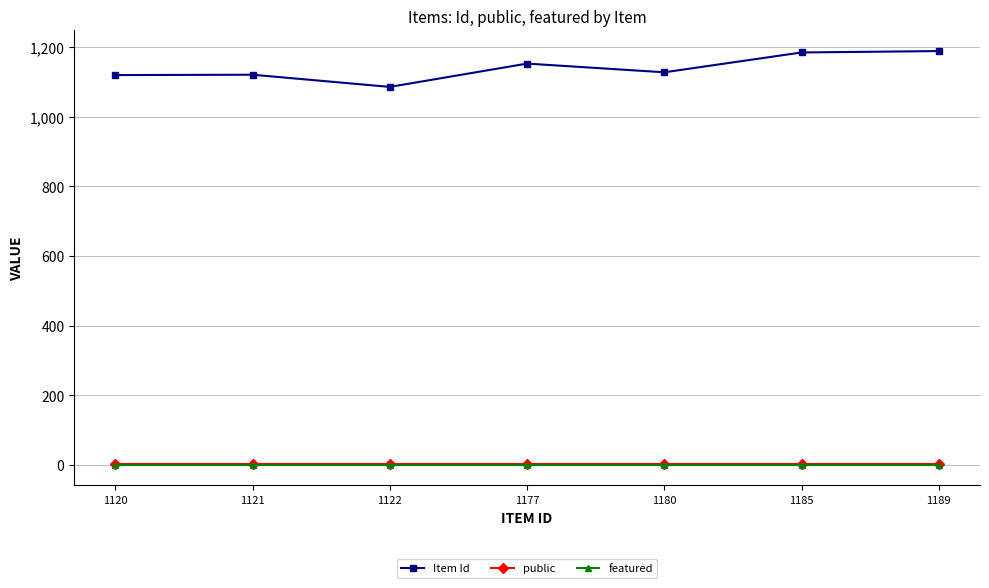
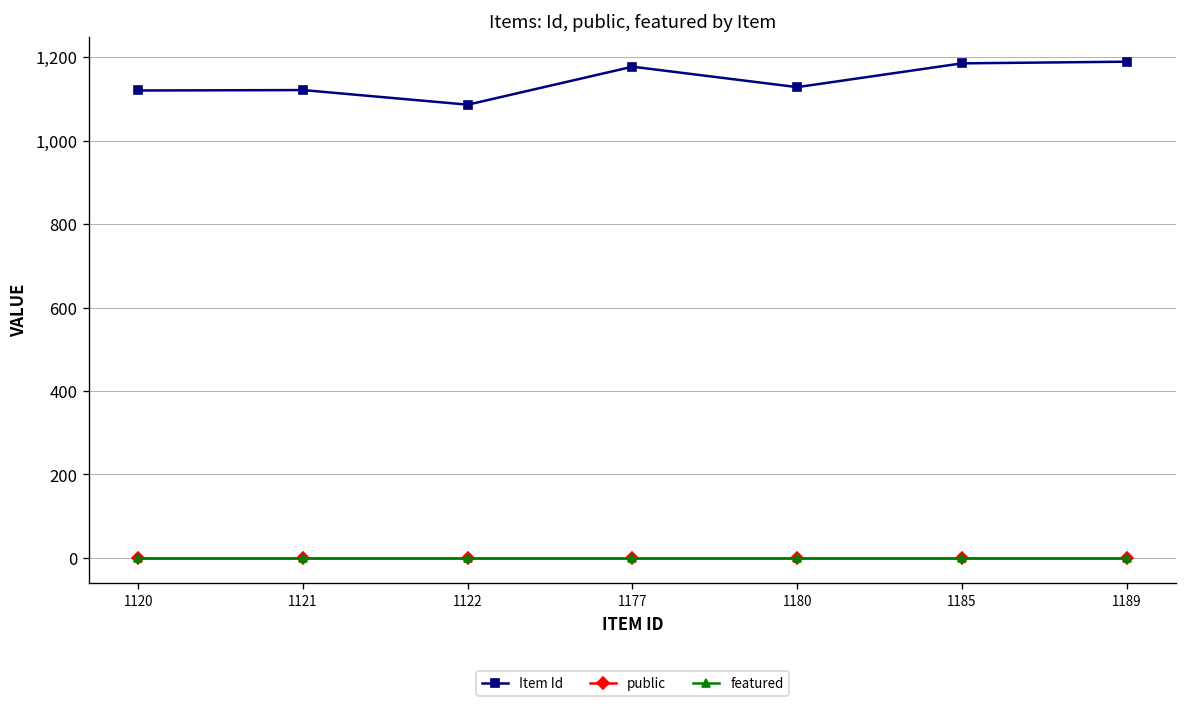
  {
    "Item Id": {
      "1120": "1,120",
      "1121": "1,120",
      "1122": "1,090",
-     "1177": "1,150",
+     "1177": "1,180",
      "1180": "1,130",
      "1185": "1,190",
      "1189": "1,190"
    }
  }
